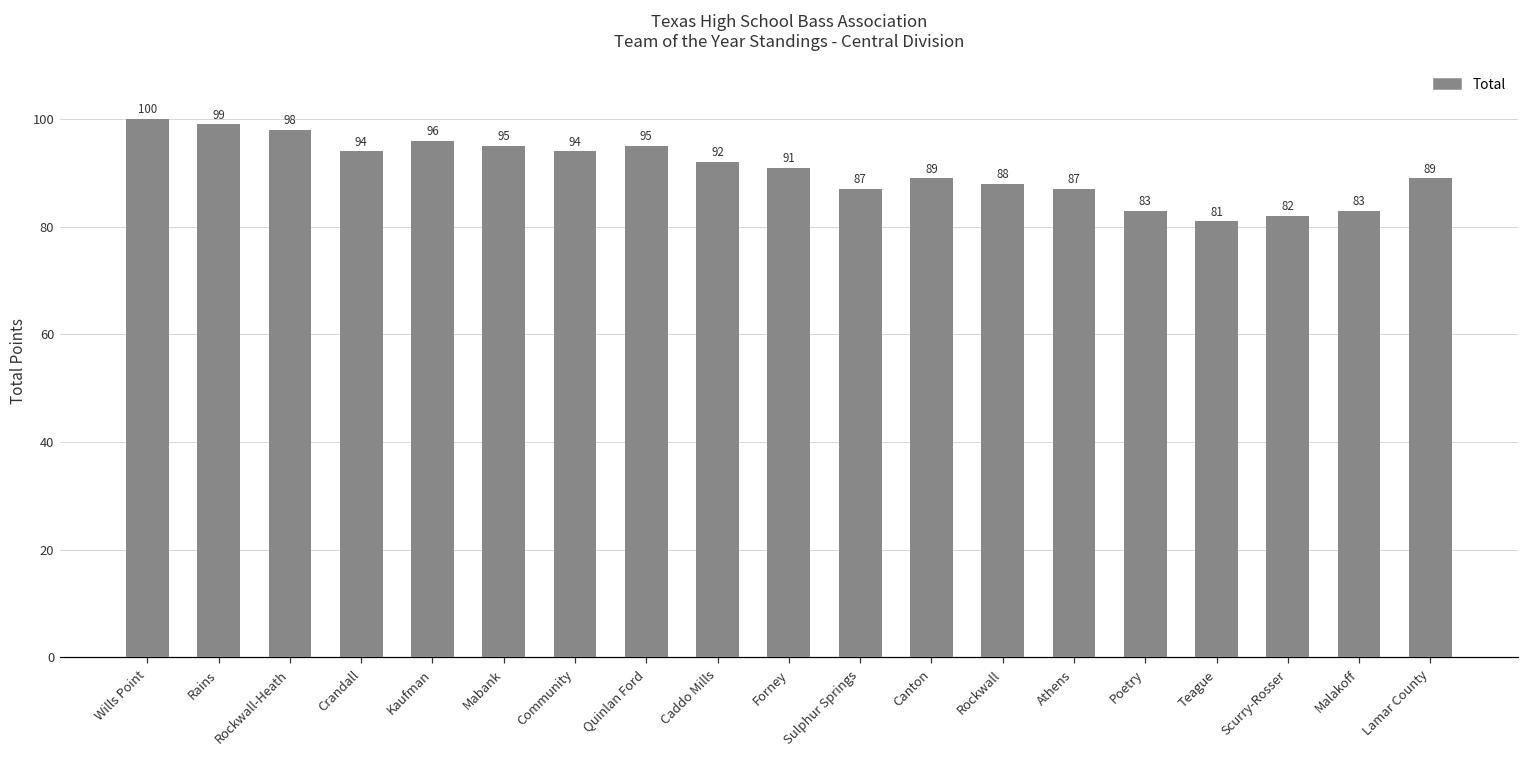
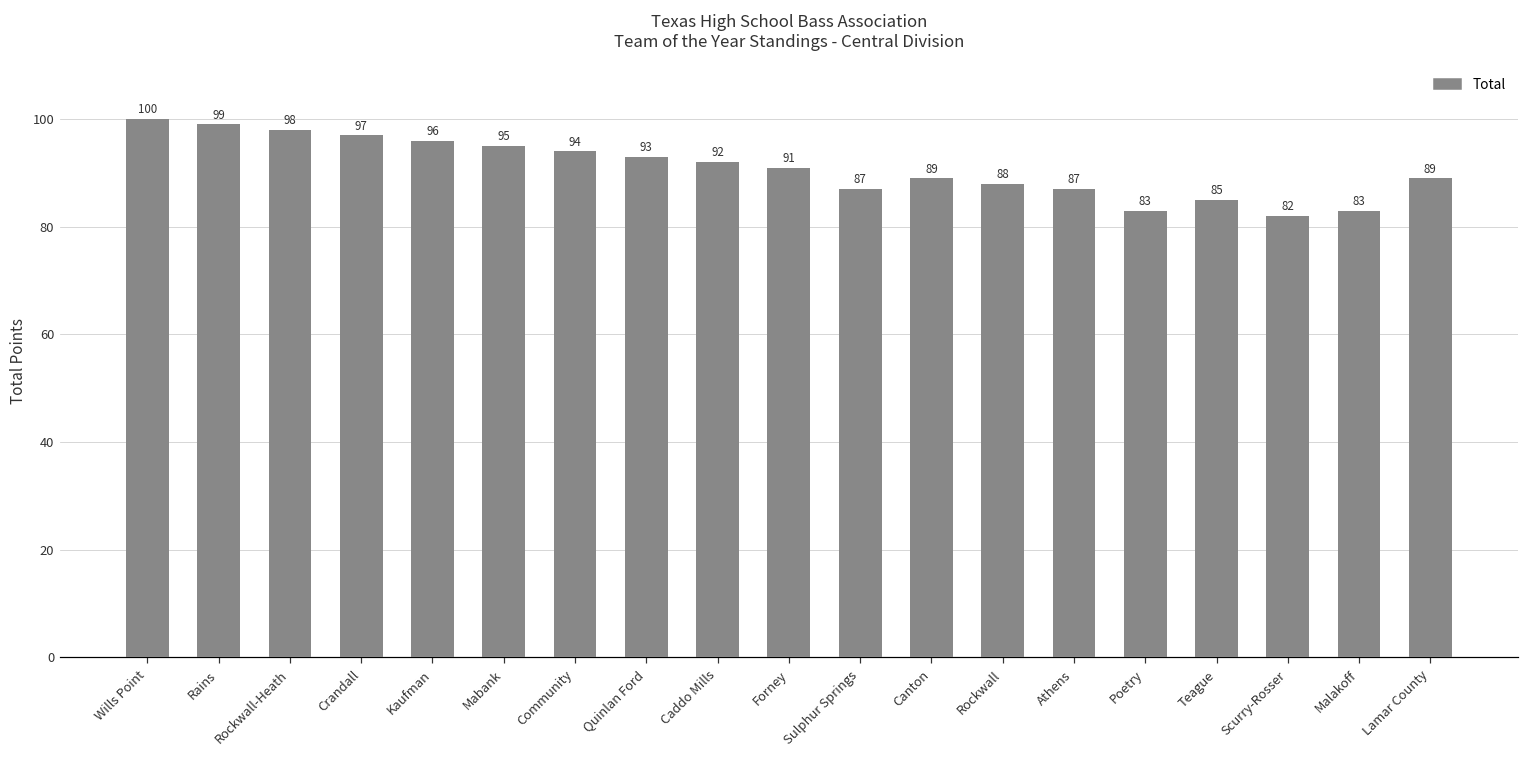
  {
    "Wills Point": 100,
    "Rains": 99,
    "Rockwall-Heath": 98,
-   "Crandall": 94,
+   "Crandall": 97,
    "Kaufman": 96,
    "Mabank": 95,
    "Community": 94,
-   "Quinlan Ford": 95,
+   "Quinlan Ford": 93,
    "Caddo Mills": 92,
    "Forney": 91,
    "Sulphur Springs": 87,
    "Canton": 89,
    "Rockwall": 88,
    "Athens": 87,
    "Poetry": 83,
-   "Teague": 81,
+   "Teague": 85,
    "Scurry-Rosser": 82,
    "Malakoff": 83,
    "Lamar County": 89
  }
